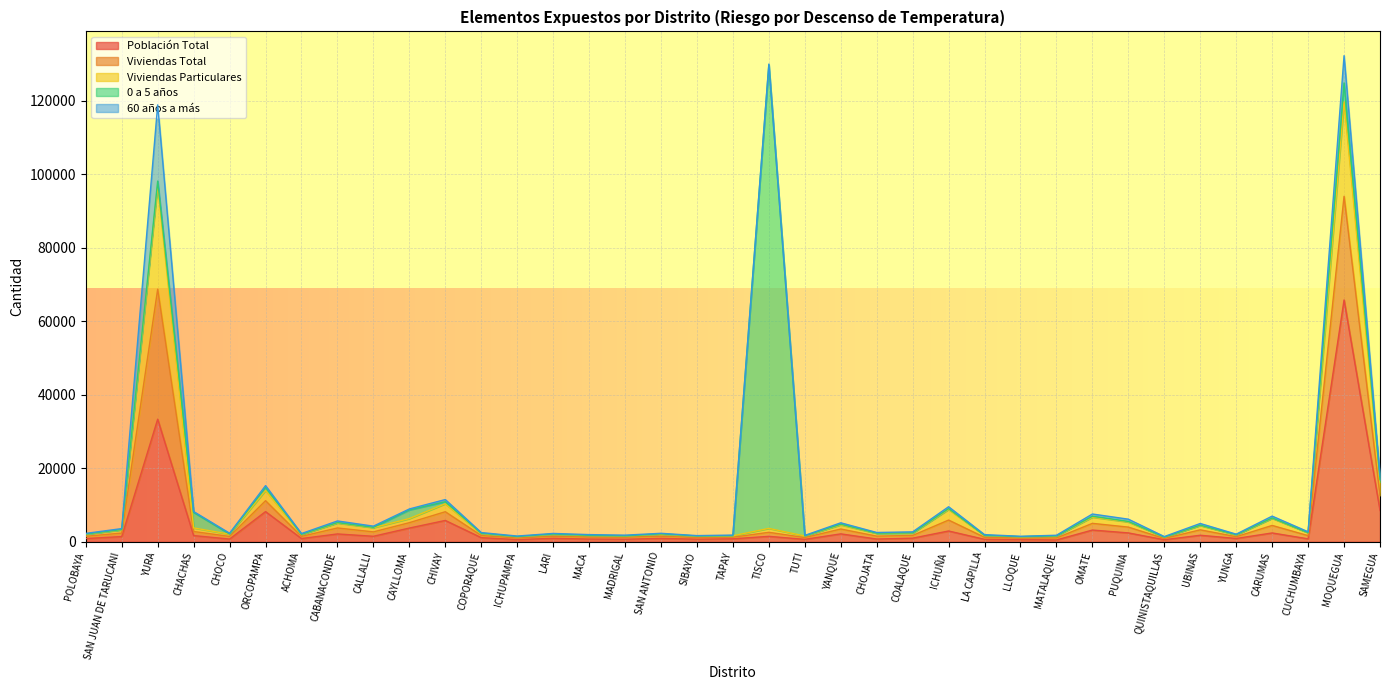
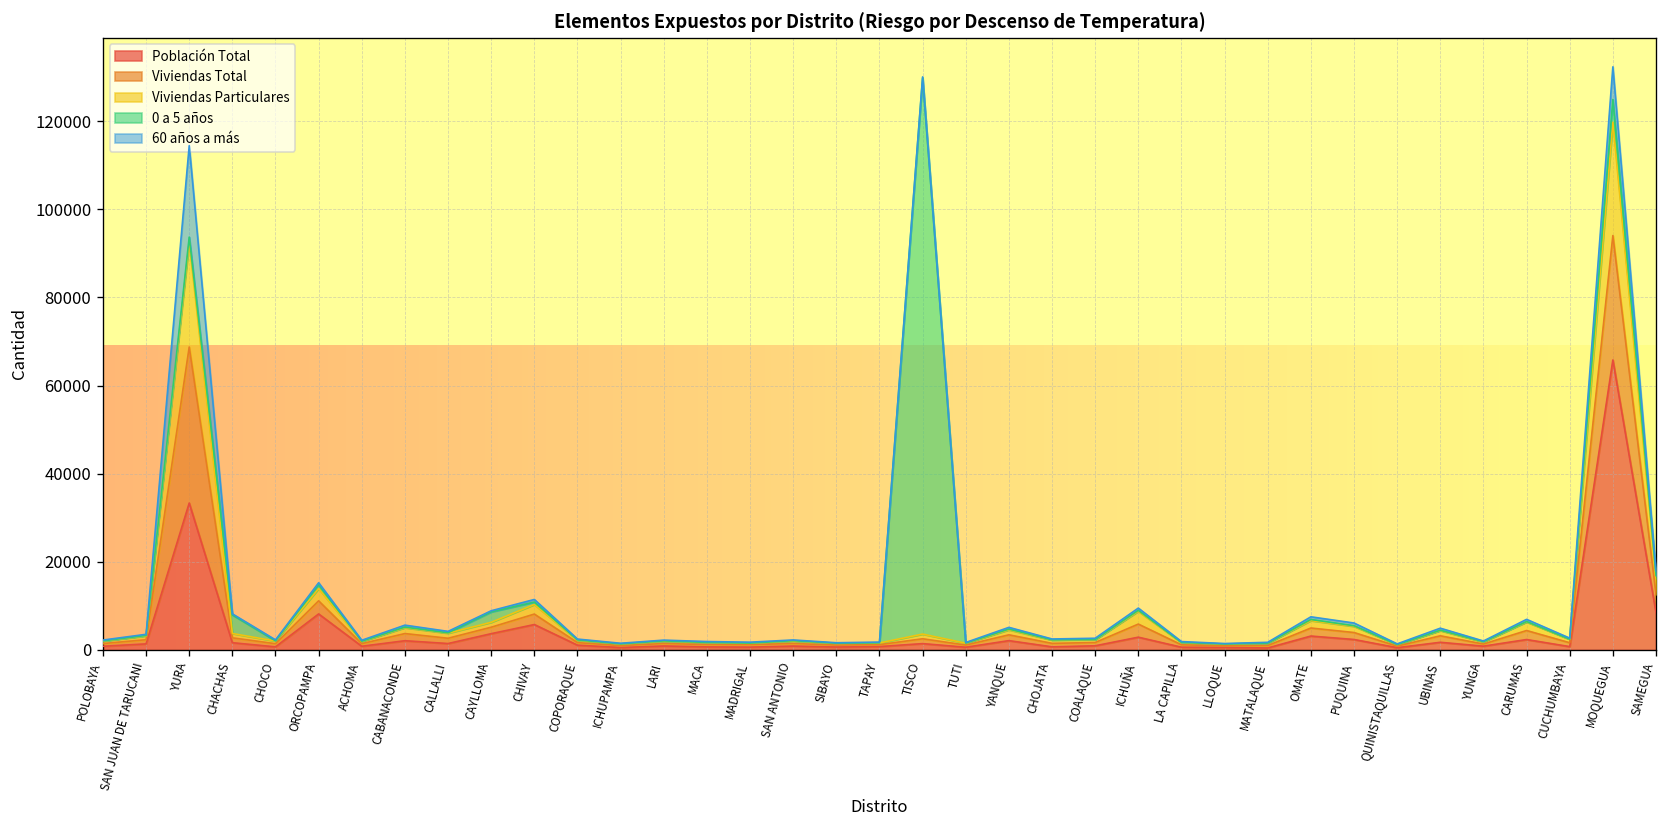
  {
    "Viviendas Particulares": {
-     "YURA": 28000,
+     "YURA": 24000,
      "CHACHAS": 1000,
      "ORCOPAMPA": 3000,
      "CAYLLOMA": 1000,
      "TISCO": 1000,
      "MOQUEGUA": 26000
    },
    "0 a 5 años": {
      "YURA": 1000,
      "MOQUEGUA": 5000
    },
    "60 años a más": {
      "MOQUEGUA": 7000,
      "SAMEGUA": 1000
    }
  }
